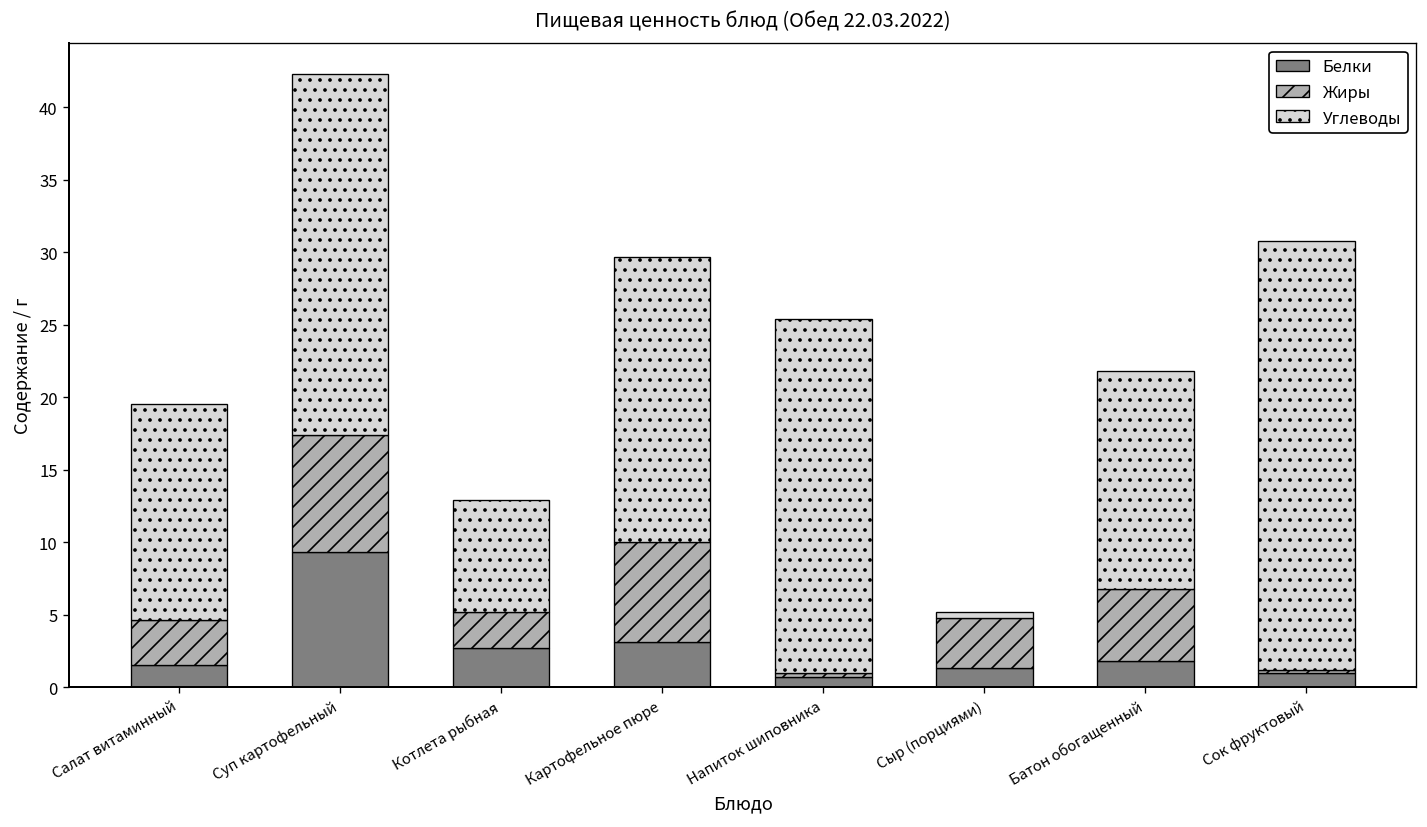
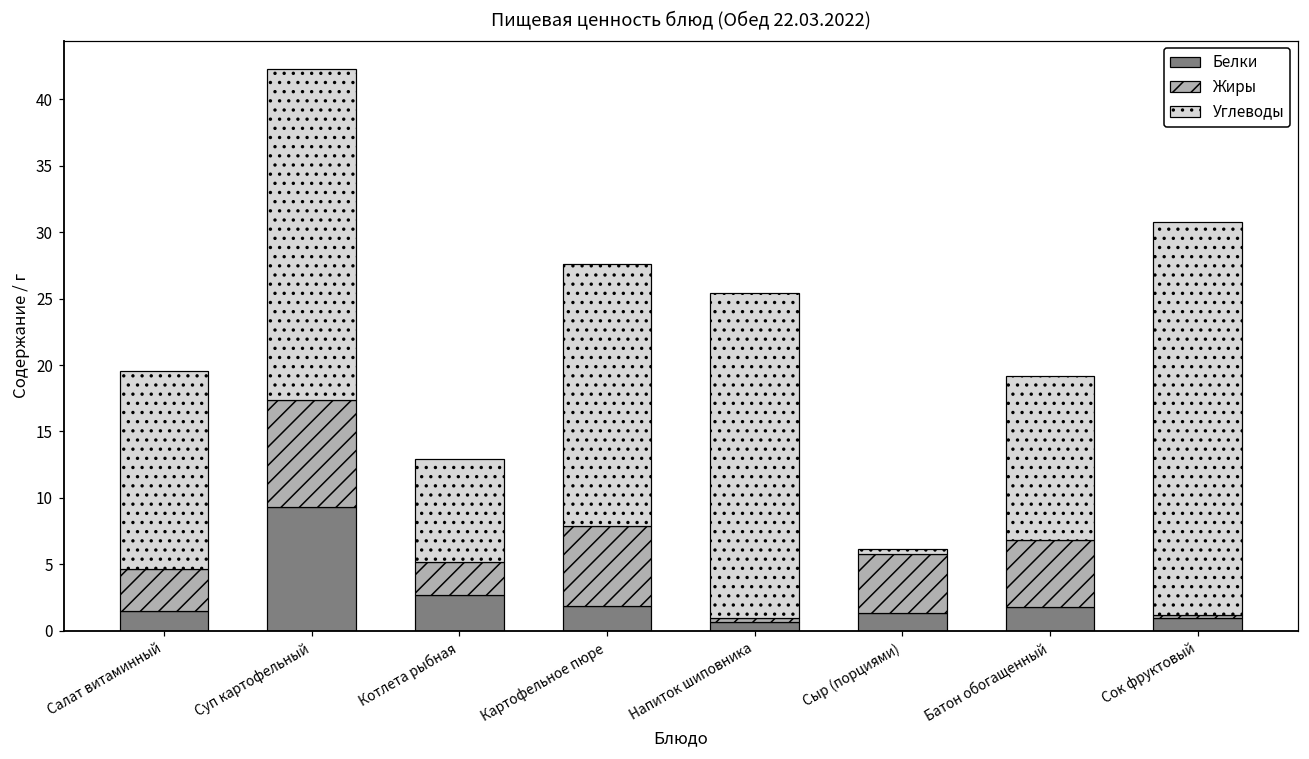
  {
    "Белки": {
      "Салат витаминный": 1.5,
      "Суп картофельный": 9.3,
      "Котлета рыбная": 2.7,
-     "Картофельное пюре": 3.1,
+     "Картофельное пюре": 1.9,
      "Напиток шиповника": 0.7,
      "Сыр (порциями)": 1.3,
      "Батон обогащенный": 1.8,
      "Сок фруктовый": 1.0
    },
    "Жиры": {
      "Салат витаминный": 3.1,
      "Суп картофельный": 8.1,
      "Котлета рыбная": 2.5,
-     "Картофельное пюре": 6.9,
+     "Картофельное пюре": 6.0,
      "Напиток шиповника": 0.3,
-     "Сыр (порциями)": 3.4,
+     "Сыр (порциями)": 4.5,
      "Батон обогащенный": 5.0
    },
    "Углеводы": {
      "Салат витаминный": 14.9,
      "Суп картофельный": 24.9,
      "Котлета рыбная": 7.7,
      "Картофельное пюре": 19.7,
      "Напиток шиповника": 24.4,
      "Сыр (порциями)": 0.4,
-     "Батон обогащенный": 15.0,
+     "Батон обогащенный": 12.4,
      "Сок фруктовый": 29.6
    }
  }
